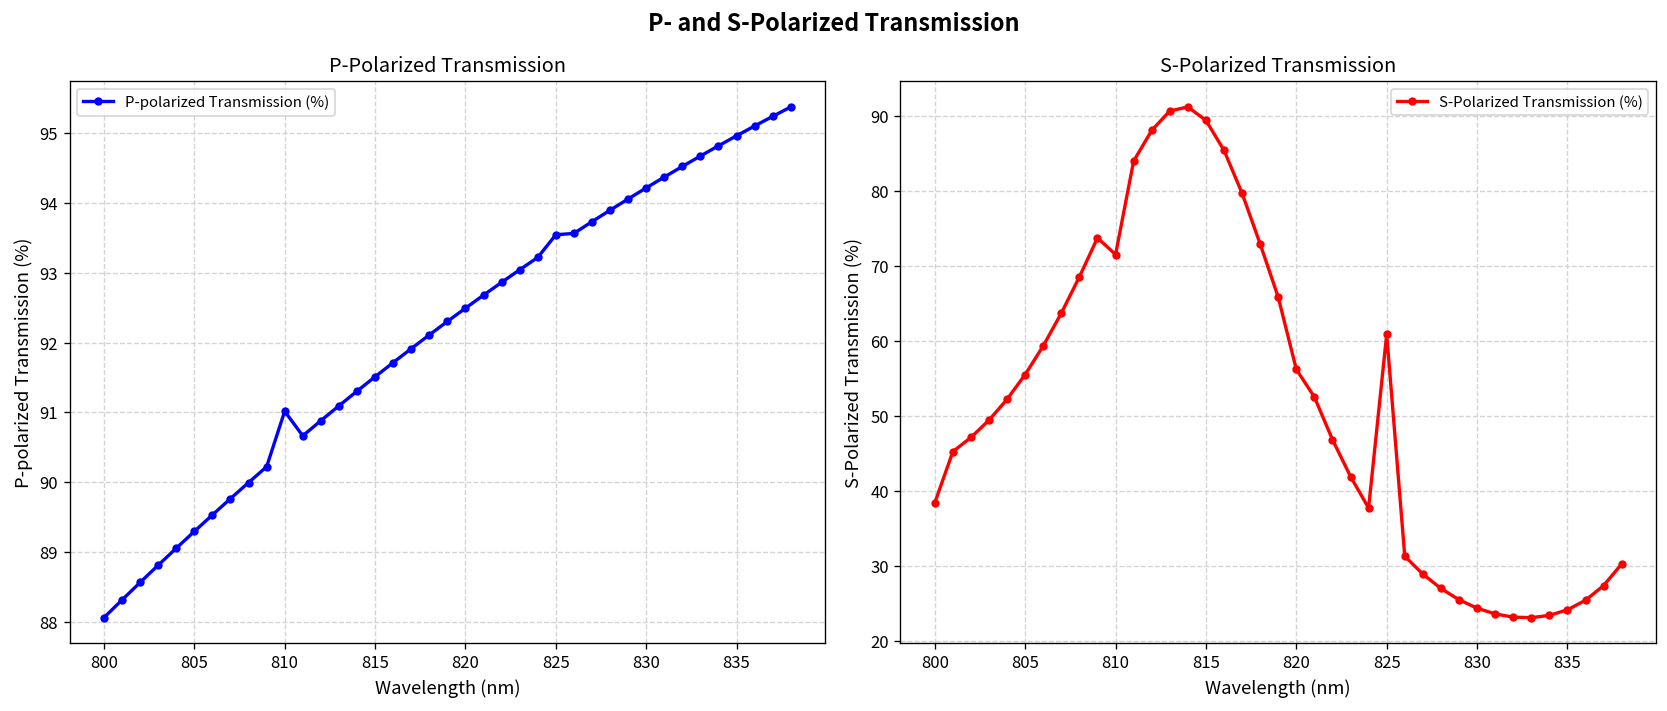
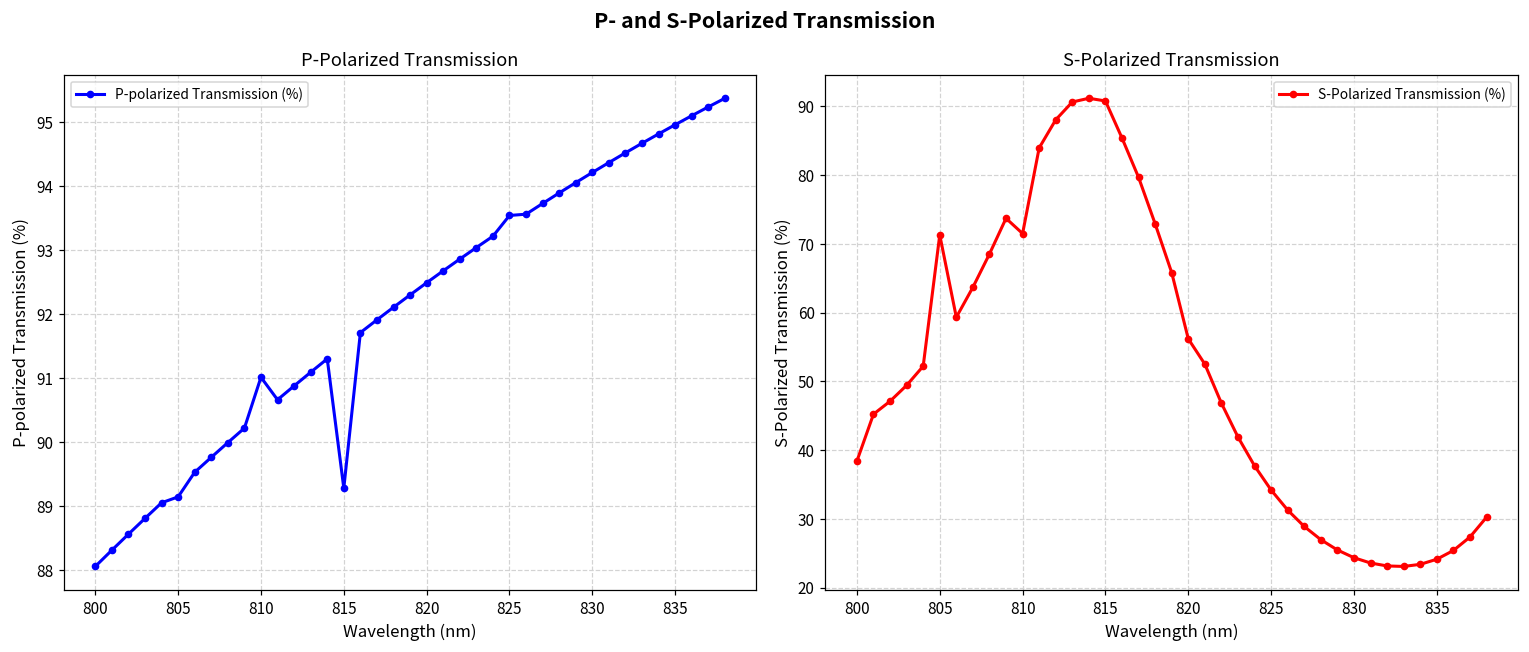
  {
    "P-Polarized Transmission": {
      "800": 88.1,
-     "805": 89.3,
+     "805": 89.1,
      "810": 91.0,
-     "815": 91.5,
+     "815": 89.3,
      "820": 92.5,
      "825": 93.5,
      "830": 94.2,
      "835": 95.0
    },
    "S-Polarized Transmission": {
      "800": 38,
-     "805": 55,
+     "805": 71,
      "810": 71,
-     "815": 89,
+     "815": 91,
      "820": 56,
-     "825": 61,
+     "825": 34,
      "830": 24,
      "835": 24
    }
  }
